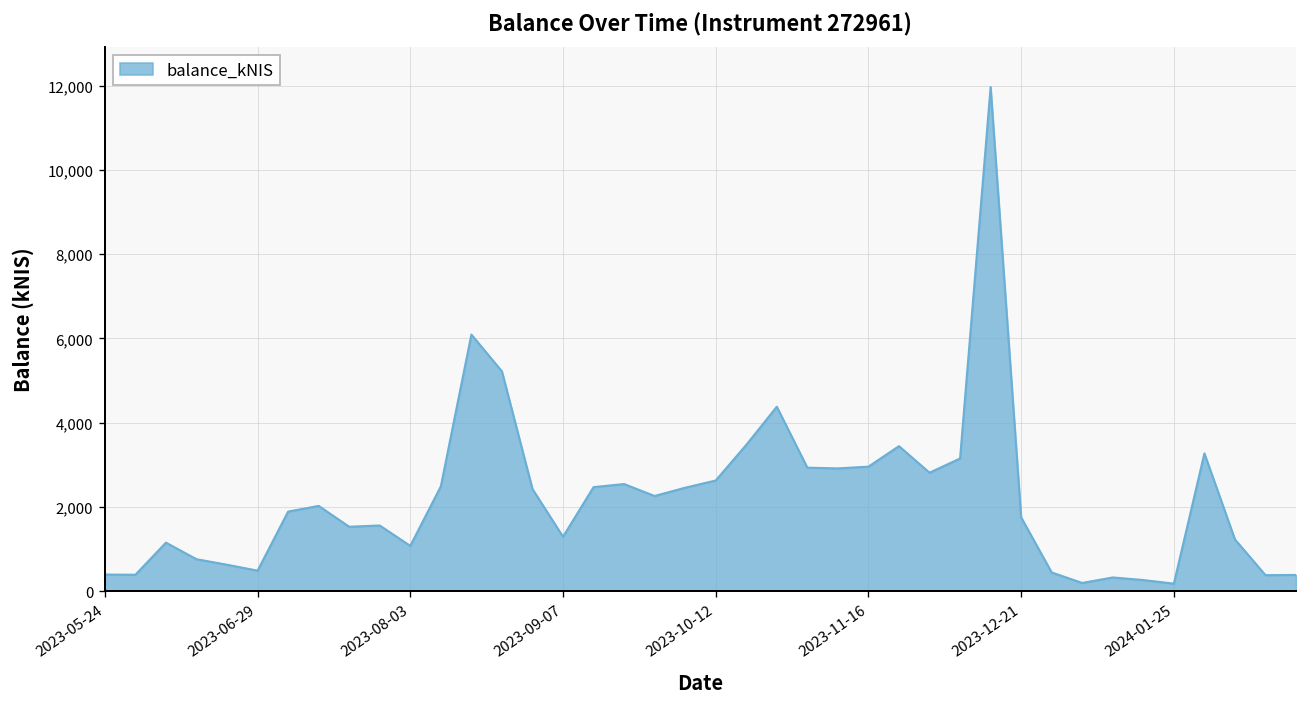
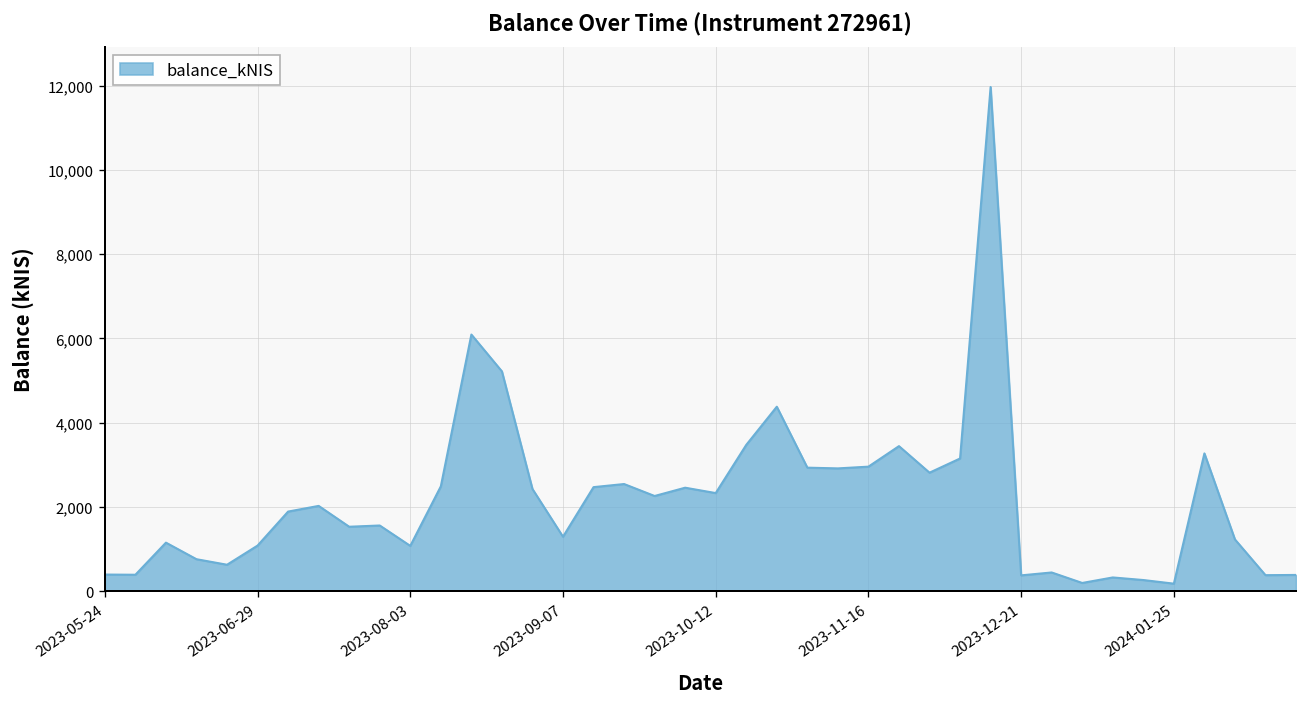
  {
    "2023-05-24": "400",
-   "2023-06-29": "500",
+   "2023-06-29": "1,100",
    "2023-08-03": "1,100",
    "2023-09-07": "1,300",
-   "2023-10-12": "2,600",
+   "2023-10-12": "2,300",
    "2023-11-16": "3,000",
-   "2023-12-21": "1,800",
+   "2023-12-21": "400",
    "2024-01-25": "200"
  }
